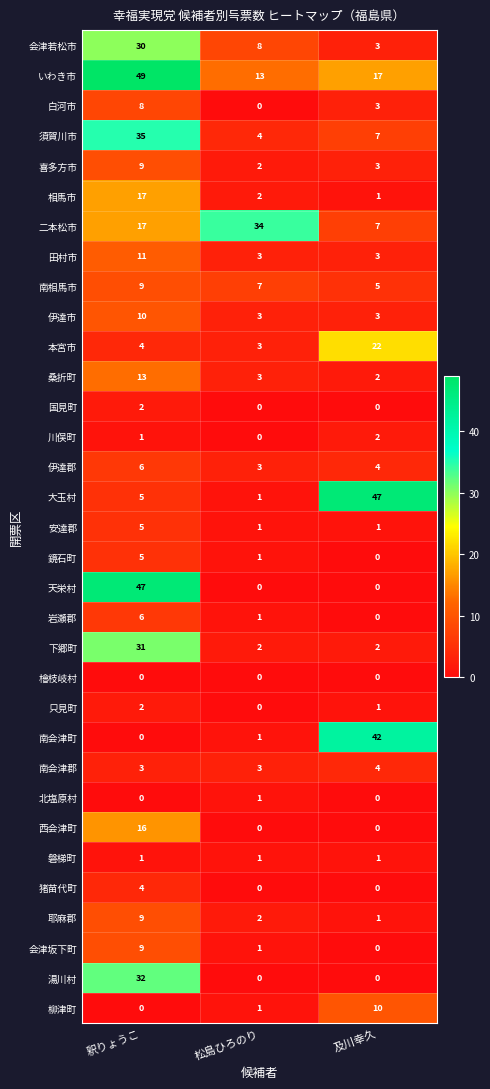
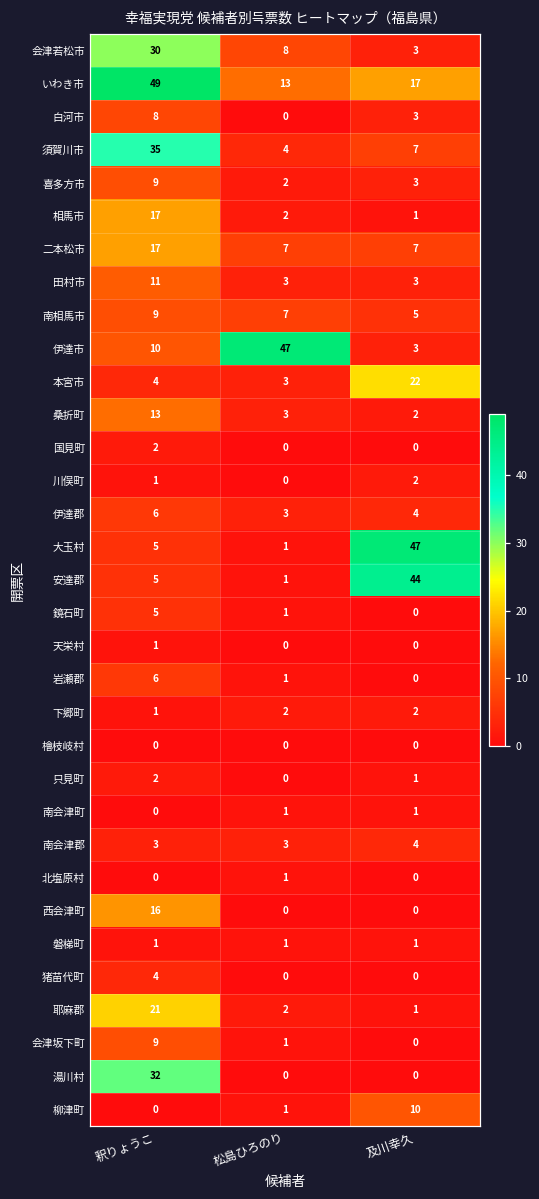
  {
    "会津若松市": {
      "釈りょうこ": 30,
      "松島ひろのり": 8,
      "及川幸久": 3
    },
    "いわき市": {
      "釈りょうこ": 49,
      "松島ひろのり": 13,
      "及川幸久": 17
    },
    "白河市": {
      "釈りょうこ": 8,
      "松島ひろのり": 0,
      "及川幸久": 3
    },
    "須賀川市": {
      "釈りょうこ": 35,
      "松島ひろのり": 4,
      "及川幸久": 7
    },
    "喜多方市": {
      "釈りょうこ": 9,
      "松島ひろのり": 2,
      "及川幸久": 3
    },
    "相馬市": {
      "釈りょうこ": 17,
      "松島ひろのり": 2,
      "及川幸久": 1
    },
    "二本松市": {
      "釈りょうこ": 17,
-     "松島ひろのり": 34,
+     "松島ひろのり": 7,
      "及川幸久": 7
    },
    "田村市": {
      "釈りょうこ": 11,
      "松島ひろのり": 3,
      "及川幸久": 3
    },
    "南相馬市": {
      "釈りょうこ": 9,
      "松島ひろのり": 7,
      "及川幸久": 5
    },
    "伊達市": {
      "釈りょうこ": 10,
-     "松島ひろのり": 3,
+     "松島ひろのり": 47,
      "及川幸久": 3
    },
    "本宮市": {
      "釈りょうこ": 4,
      "松島ひろのり": 3,
      "及川幸久": 22
    },
    "桑折町": {
      "釈りょうこ": 13,
      "松島ひろのり": 3,
      "及川幸久": 2
    },
    "国見町": {
      "釈りょうこ": 2,
      "松島ひろのり": 0,
      "及川幸久": 0
    },
    "川俣町": {
      "釈りょうこ": 1,
      "松島ひろのり": 0,
      "及川幸久": 2
    },
    "伊達郡": {
      "釈りょうこ": 6,
      "松島ひろのり": 3,
      "及川幸久": 4
    },
    "大玉村": {
      "釈りょうこ": 5,
      "松島ひろのり": 1,
      "及川幸久": 47
    },
    "安達郡": {
      "釈りょうこ": 5,
      "松島ひろのり": 1,
-     "及川幸久": 1
+     "及川幸久": 44
    },
    "鏡石町": {
      "釈りょうこ": 5,
      "松島ひろのり": 1,
      "及川幸久": 0
    },
    "天栄村": {
-     "釈りょうこ": 47,
+     "釈りょうこ": 1,
      "松島ひろのり": 0,
      "及川幸久": 0
    },
    "岩瀬郡": {
      "釈りょうこ": 6,
      "松島ひろのり": 1,
      "及川幸久": 0
    },
    "下郷町": {
-     "釈りょうこ": 31,
+     "釈りょうこ": 1,
      "松島ひろのり": 2,
      "及川幸久": 2
    },
    "檜枝岐村": {
      "釈りょうこ": 0,
      "松島ひろのり": 0,
      "及川幸久": 0
    },
    "只見町": {
      "釈りょうこ": 2,
      "松島ひろのり": 0,
      "及川幸久": 1
    },
    "南会津町": {
      "釈りょうこ": 0,
      "松島ひろのり": 1,
-     "及川幸久": 42
+     "及川幸久": 1
    },
    "南会津郡": {
      "釈りょうこ": 3,
      "松島ひろのり": 3,
      "及川幸久": 4
    },
    "北塩原村": {
      "釈りょうこ": 0,
      "松島ひろのり": 1,
      "及川幸久": 0
    },
    "西会津町": {
      "釈りょうこ": 16,
      "松島ひろのり": 0,
      "及川幸久": 0
    },
    "磐梯町": {
      "釈りょうこ": 1,
      "松島ひろのり": 1,
      "及川幸久": 1
    },
    "猪苗代町": {
      "釈りょうこ": 4,
      "松島ひろのり": 0,
      "及川幸久": 0
    },
    "耶麻郡": {
-     "釈りょうこ": 9,
+     "釈りょうこ": 21,
      "松島ひろのり": 2,
      "及川幸久": 1
    },
    "会津坂下町": {
      "釈りょうこ": 9,
      "松島ひろのり": 1,
      "及川幸久": 0
    },
    "湯川村": {
      "釈りょうこ": 32,
      "松島ひろのり": 0,
      "及川幸久": 0
    },
    "柳津町": {
      "釈りょうこ": 0,
      "松島ひろのり": 1,
      "及川幸久": 10
    }
  }
